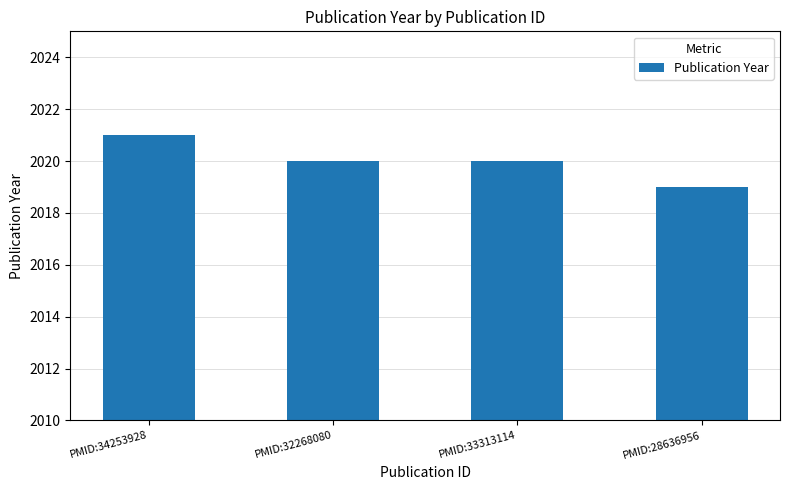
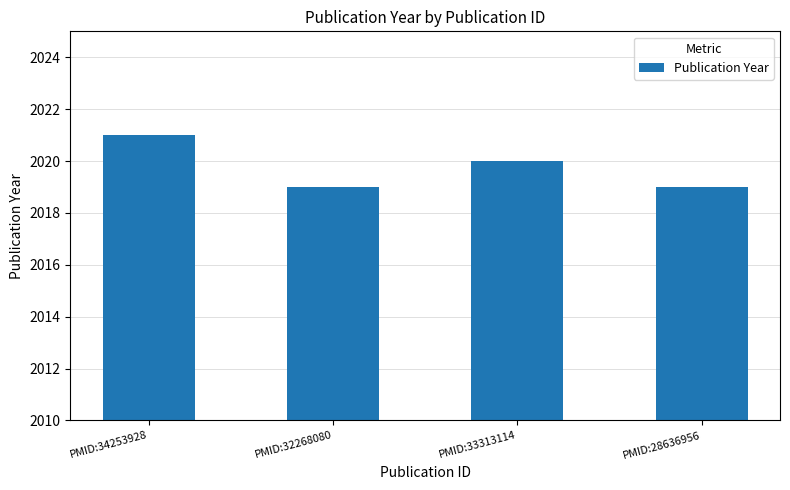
  {
    "PMID:34253928": 2021,
-   "PMID:32268080": 2020,
+   "PMID:32268080": 2019,
    "PMID:33313114": 2020,
    "PMID:28636956": 2019
  }
